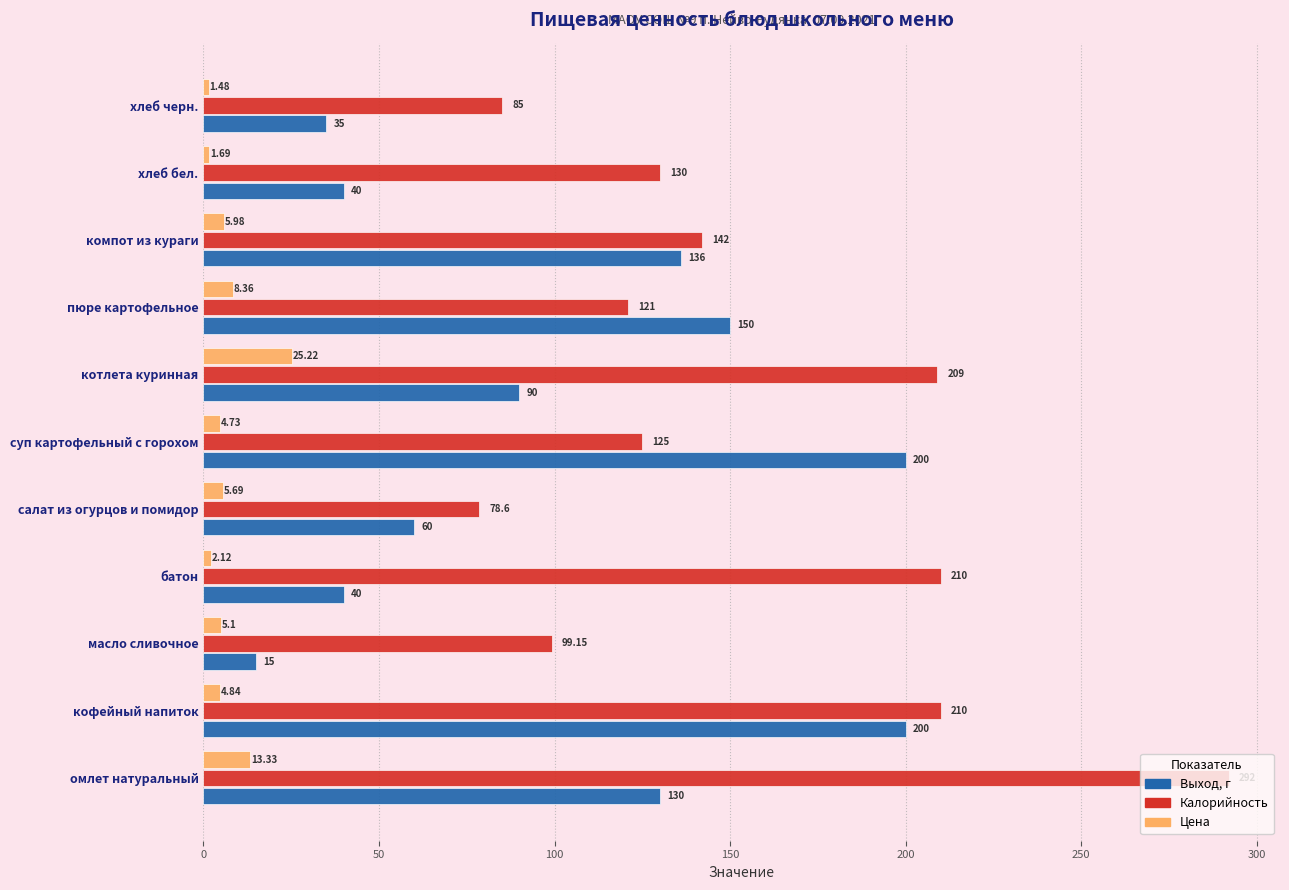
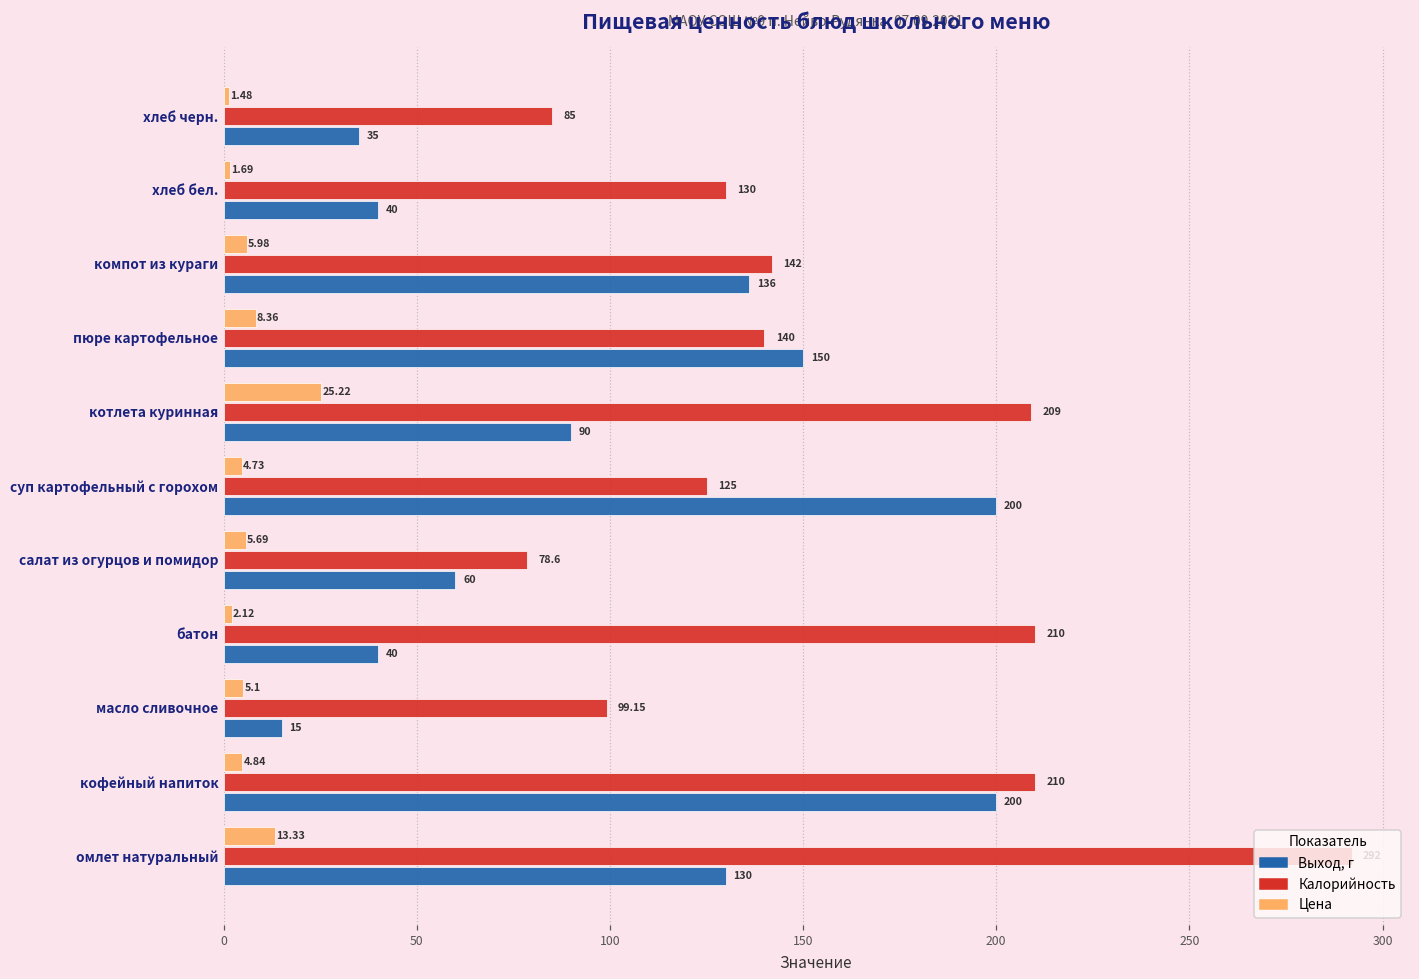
  {
    "Выход, г": {
      "хлеб черн.": 35,
      "хлеб бел.": 40,
      "компот из кураги": 136,
      "пюре картофельное": 150,
      "котлета куринная": 90,
      "суп картофельный с горохом": 200,
      "салат из огурцов и помидор": 60,
      "батон": 40,
      "масло сливочное": 15,
      "кофейный напиток": 200,
      "омлет натуральный": 130
    },
    "Калорийность": {
      "хлеб черн.": 85,
      "хлеб бел.": 130,
      "компот из кураги": 142,
-     "пюре картофельное": 121,
+     "пюре картофельное": 140,
      "котлета куринная": 209,
      "суп картофельный с горохом": 125,
      "салат из огурцов и помидор": 78.6,
      "батон": 210,
      "масло сливочное": 99.15,
      "кофейный напиток": 210
    },
    "Цена": {
      "хлеб черн.": 1.48,
      "хлеб бел.": 1.69,
      "компот из кураги": 5.98,
      "пюре картофельное": 8.36,
      "котлета куринная": 25.22,
      "суп картофельный с горохом": 4.73,
      "салат из огурцов и помидор": 5.69,
      "батон": 2.12,
      "масло сливочное": 5.1,
      "кофейный напиток": 4.84,
      "омлет натуральный": 13.33
    }
  }
